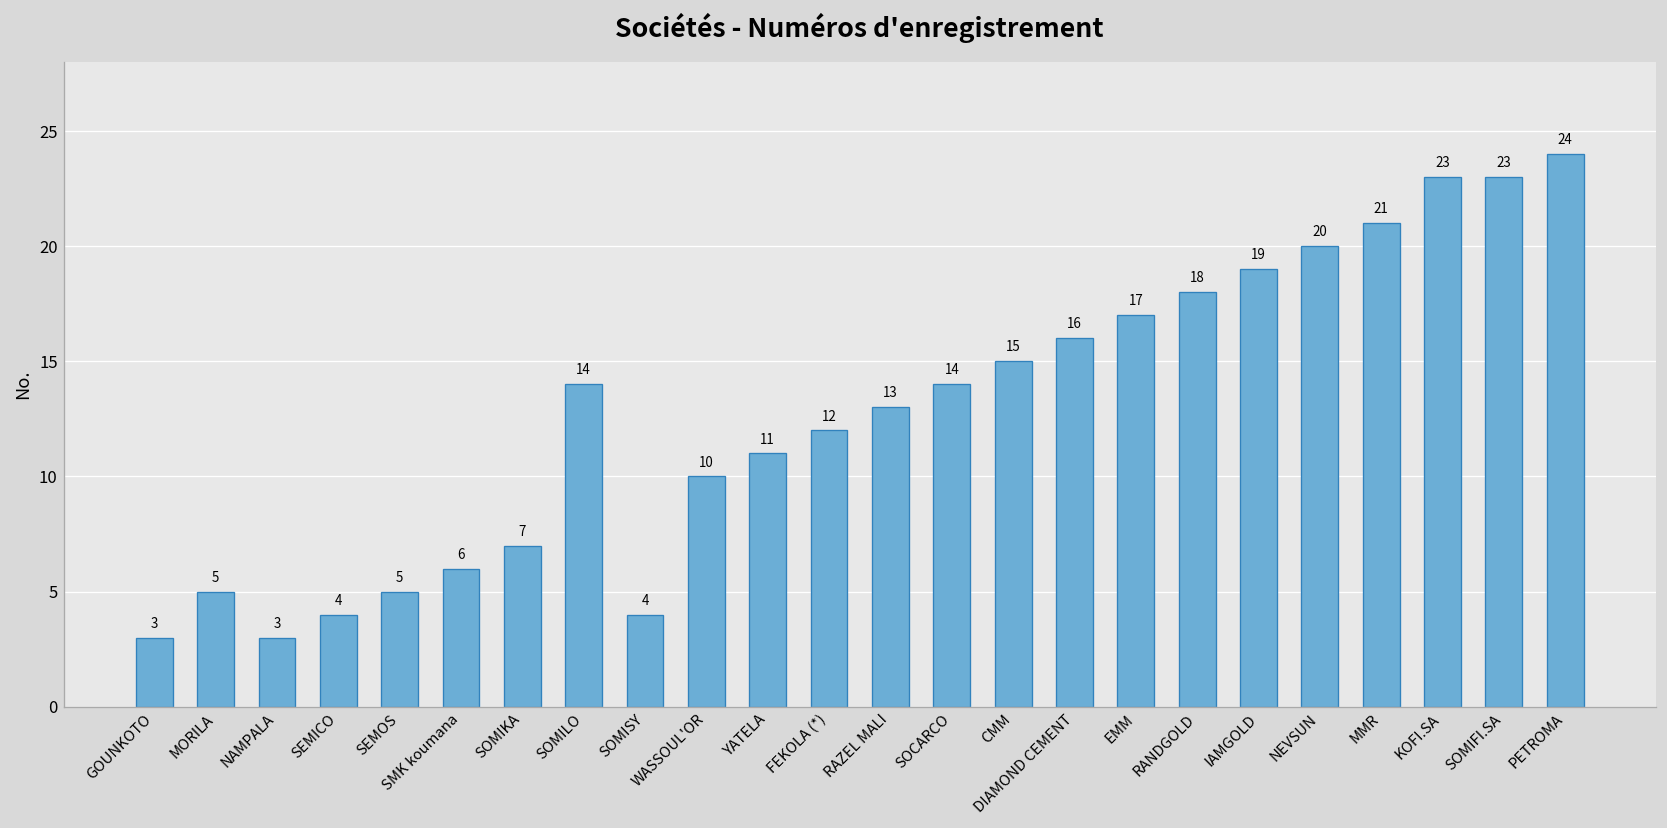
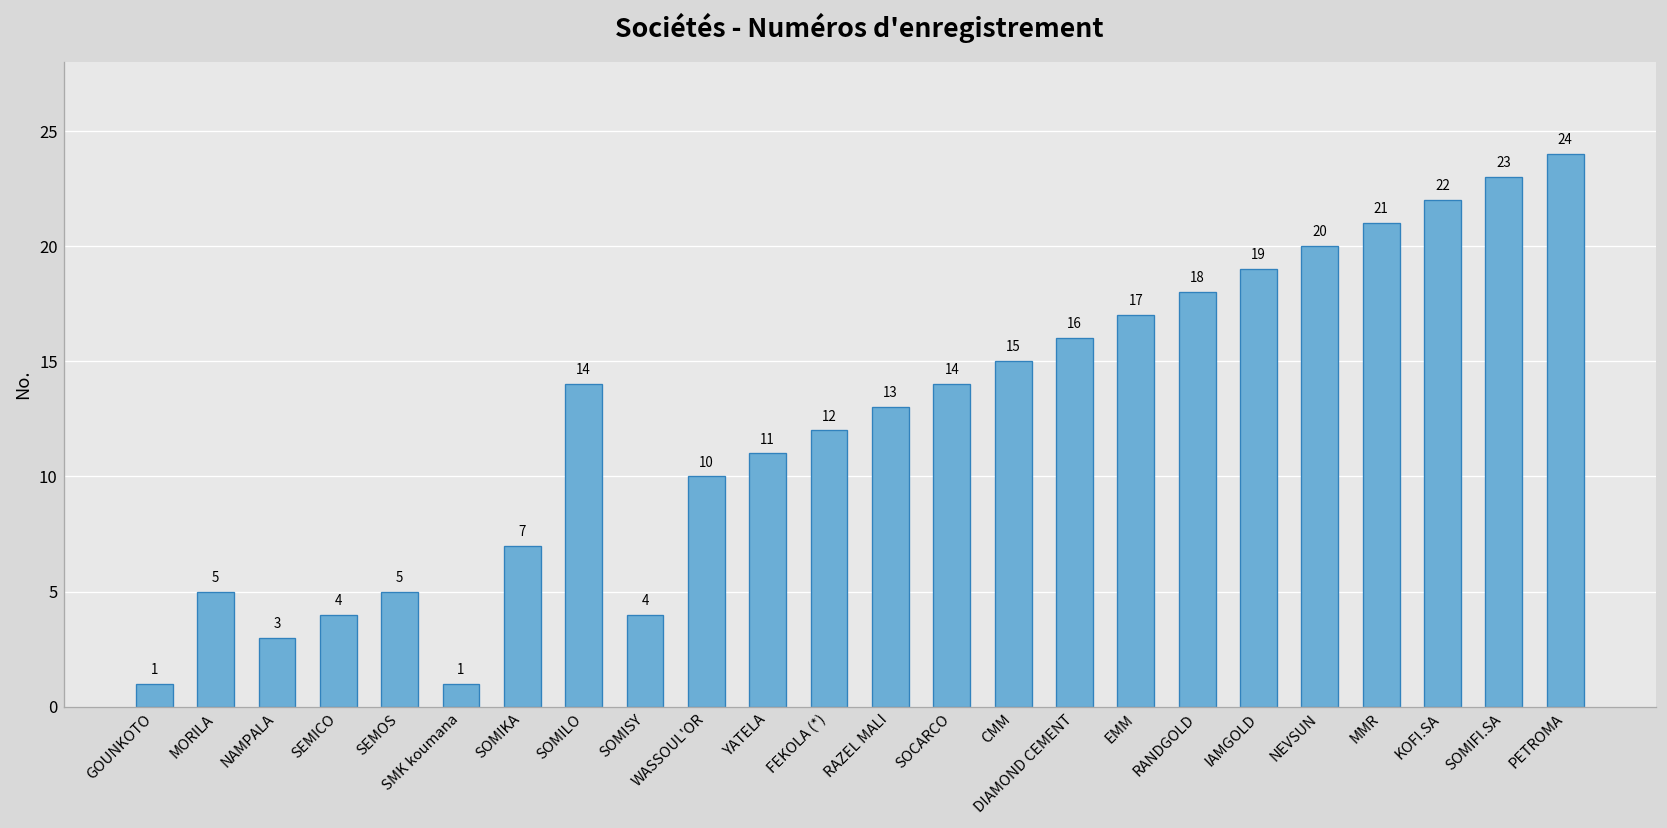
  {
-   "GOUNKOTO": 3,
+   "GOUNKOTO": 1,
    "MORILA": 5,
    "NAMPALA": 3,
    "SEMICO": 4,
    "SEMOS": 5,
-   "SMK koumana": 6,
+   "SMK koumana": 1,
    "SOMIKA": 7,
    "SOMILO": 14,
    "SOMISY": 4,
    "WASSOUL'OR": 10,
    "YATELA": 11,
    "FEKOLA (*)": 12,
    "RAZEL MALI": 13,
    "SOCARCO": 14,
    "CMM": 15,
    "DIAMOND CEMENT": 16,
    "EMM": 17,
    "RANDGOLD": 18,
    "IAMGOLD": 19,
    "NEVSUN": 20,
    "MMR": 21,
-   "KOFI.SA": 23,
+   "KOFI.SA": 22,
    "SOMIFI.SA": 23,
    "PETROMA": 24
  }
